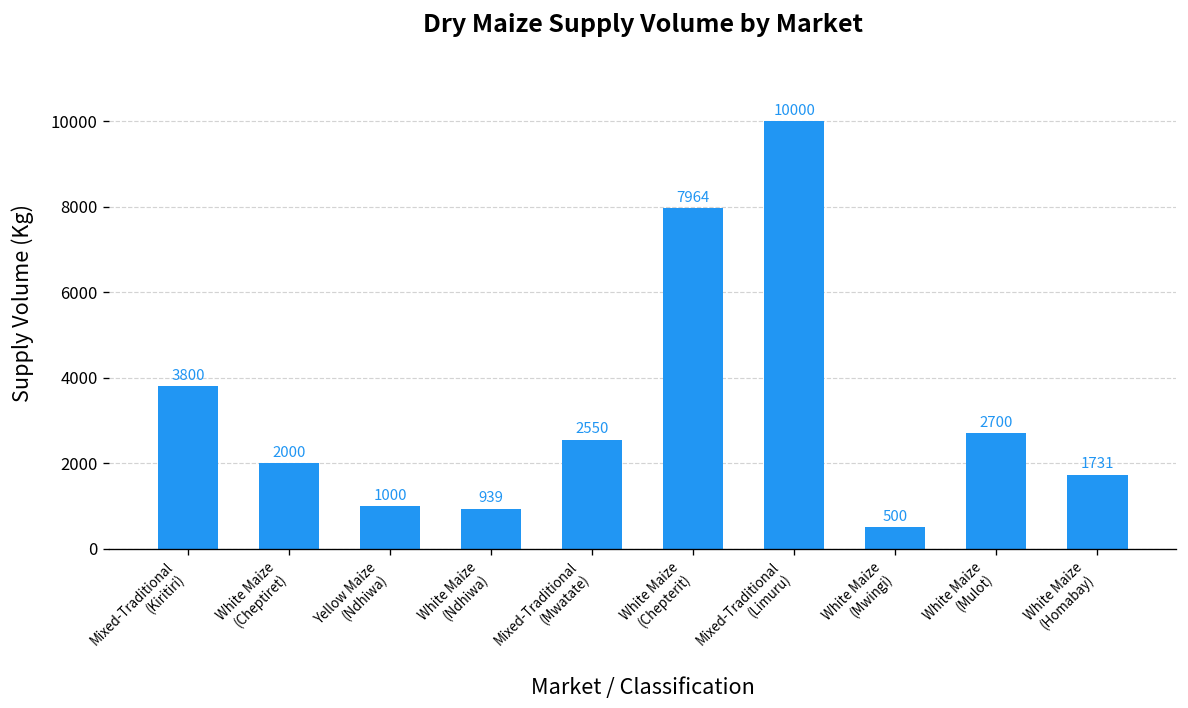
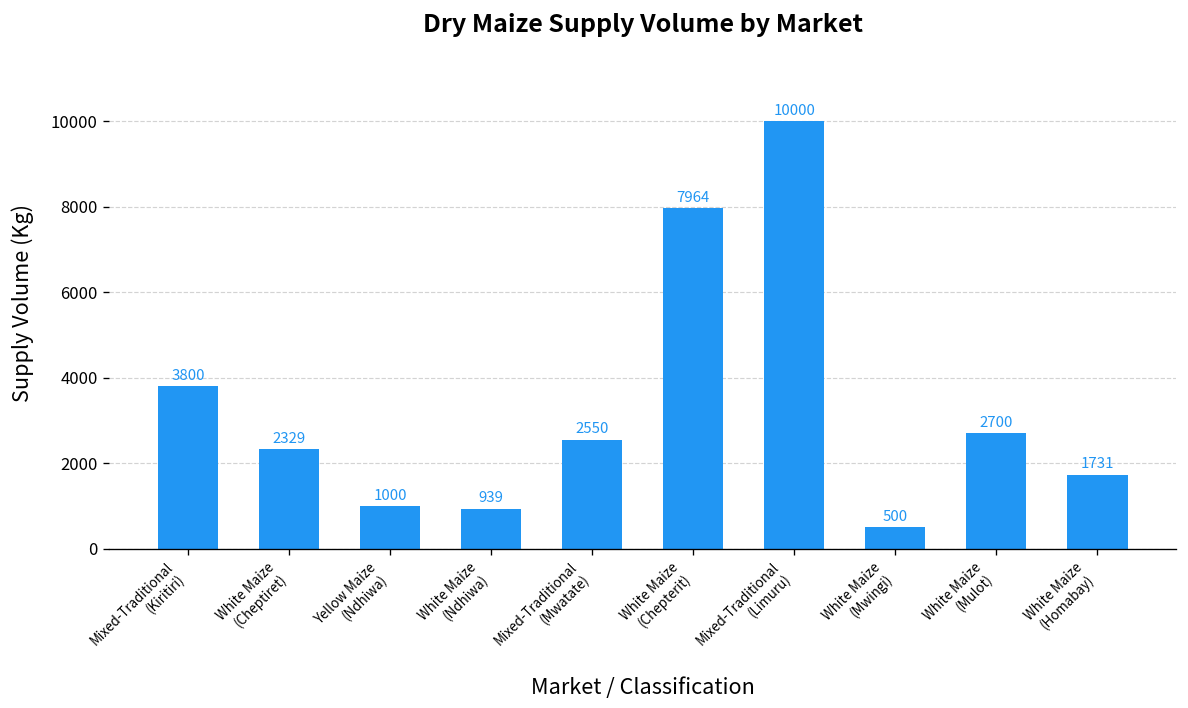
  {
    "Mixed-Traditional (Kiritiri)": 3800,
-   "White Maize (Cheptiret)": 2000,
+   "White Maize (Cheptiret)": 2329,
    "Yellow Maize (Ndhiwa)": 1000,
    "White Maize (Ndhiwa)": 939,
    "Mixed-Traditional (Mwatate)": 2550,
    "White Maize (Chepterit)": 7964,
    "Mixed-Traditional (Limuru)": 10000,
    "White Maize (Mwingi)": 500,
    "White Maize (Mulot)": 2700,
    "White Maize (Homabay)": 1731
  }
